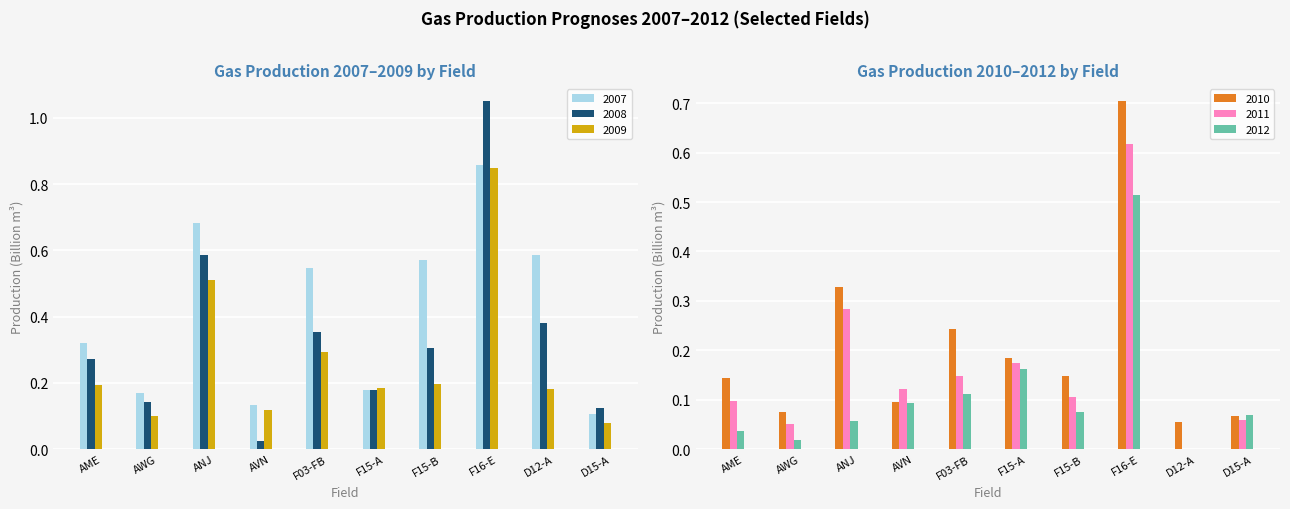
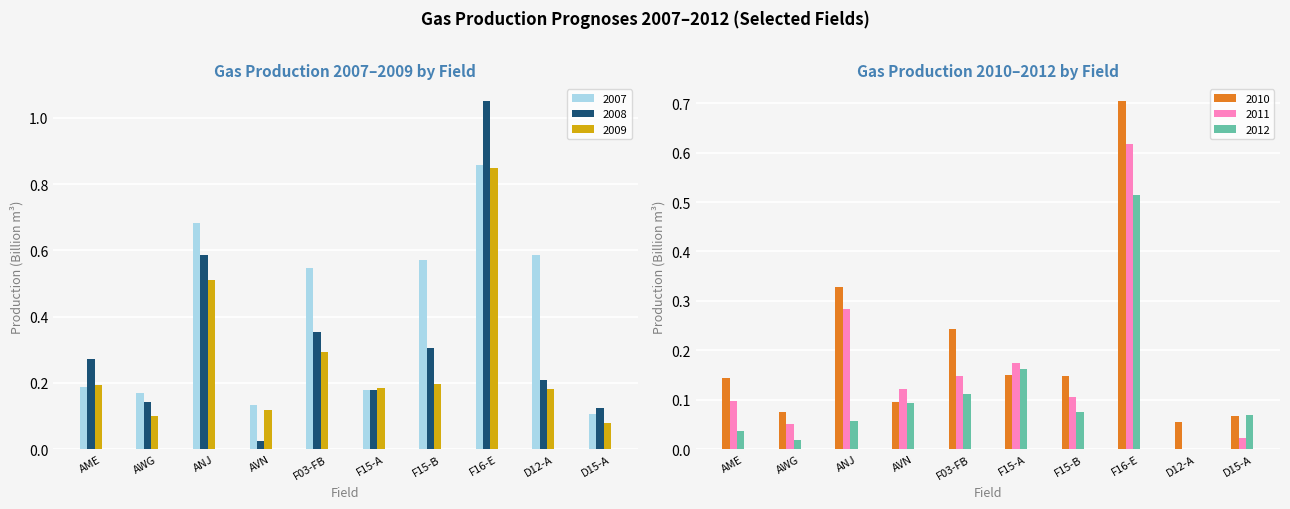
  {
    "Gas Production 2007–2009 by Field": {
      "2007": {
-       "AME": 0.32,
+       "AME": 0.19,
        "AWG": 0.17,
        "ANJ": 0.68,
        "AVN": 0.13,
        "F03-FB": 0.55,
        "F15-A": 0.18,
        "F15-B": 0.57,
        "F16-E": 0.86,
        "D12-A": 0.59,
        "D15-A": 0.11
      },
      "2008": {
        "AME": 0.27,
        "AWG": 0.14,
        "ANJ": 0.59,
        "AVN": 0.02,
        "F03-FB": 0.35,
        "F15-A": 0.18,
        "F15-B": 0.30,
        "F16-E": 1.05,
-       "D12-A": 0.38,
+       "D12-A": 0.21,
        "D15-A": 0.12
      },
      "2009": {
        "AME": 0.19,
        "AWG": 0.10,
        "ANJ": 0.51,
        "AVN": 0.12,
        "F03-FB": 0.29,
        "F15-A": 0.18,
        "F15-B": 0.20,
        "F16-E": 0.85,
        "D12-A": 0.18,
        "D15-A": 0.08
      }
    },
    "Gas Production 2010–2012 by Field": {
      "2010": {
        "AME": 0.14,
        "AWG": 0.08,
        "ANJ": 0.33,
        "AVN": 0.10,
        "F03-FB": 0.24,
-       "F15-A": 0.18,
+       "F15-A": 0.15,
        "F15-B": 0.15,
        "F16-E": 0.70,
        "D12-A": 0.06,
        "D15-A": 0.07
      },
      "2011": {
        "AME": 0.10,
        "AWG": 0.05,
        "ANJ": 0.28,
        "AVN": 0.12,
        "F03-FB": 0.15,
        "F15-A": 0.17,
        "F15-B": 0.11,
        "F16-E": 0.62,
        "D12-A": 0.00,
-       "D15-A": 0.06
+       "D15-A": 0.02
      },
      "2012": {
        "AME": 0.04,
        "AWG": 0.02,
        "ANJ": 0.06,
        "AVN": 0.09,
        "F03-FB": 0.11,
        "F15-A": 0.16,
        "F15-B": 0.07,
        "F16-E": 0.51,
        "D12-A": 0.00,
        "D15-A": 0.07
      }
    }
  }
